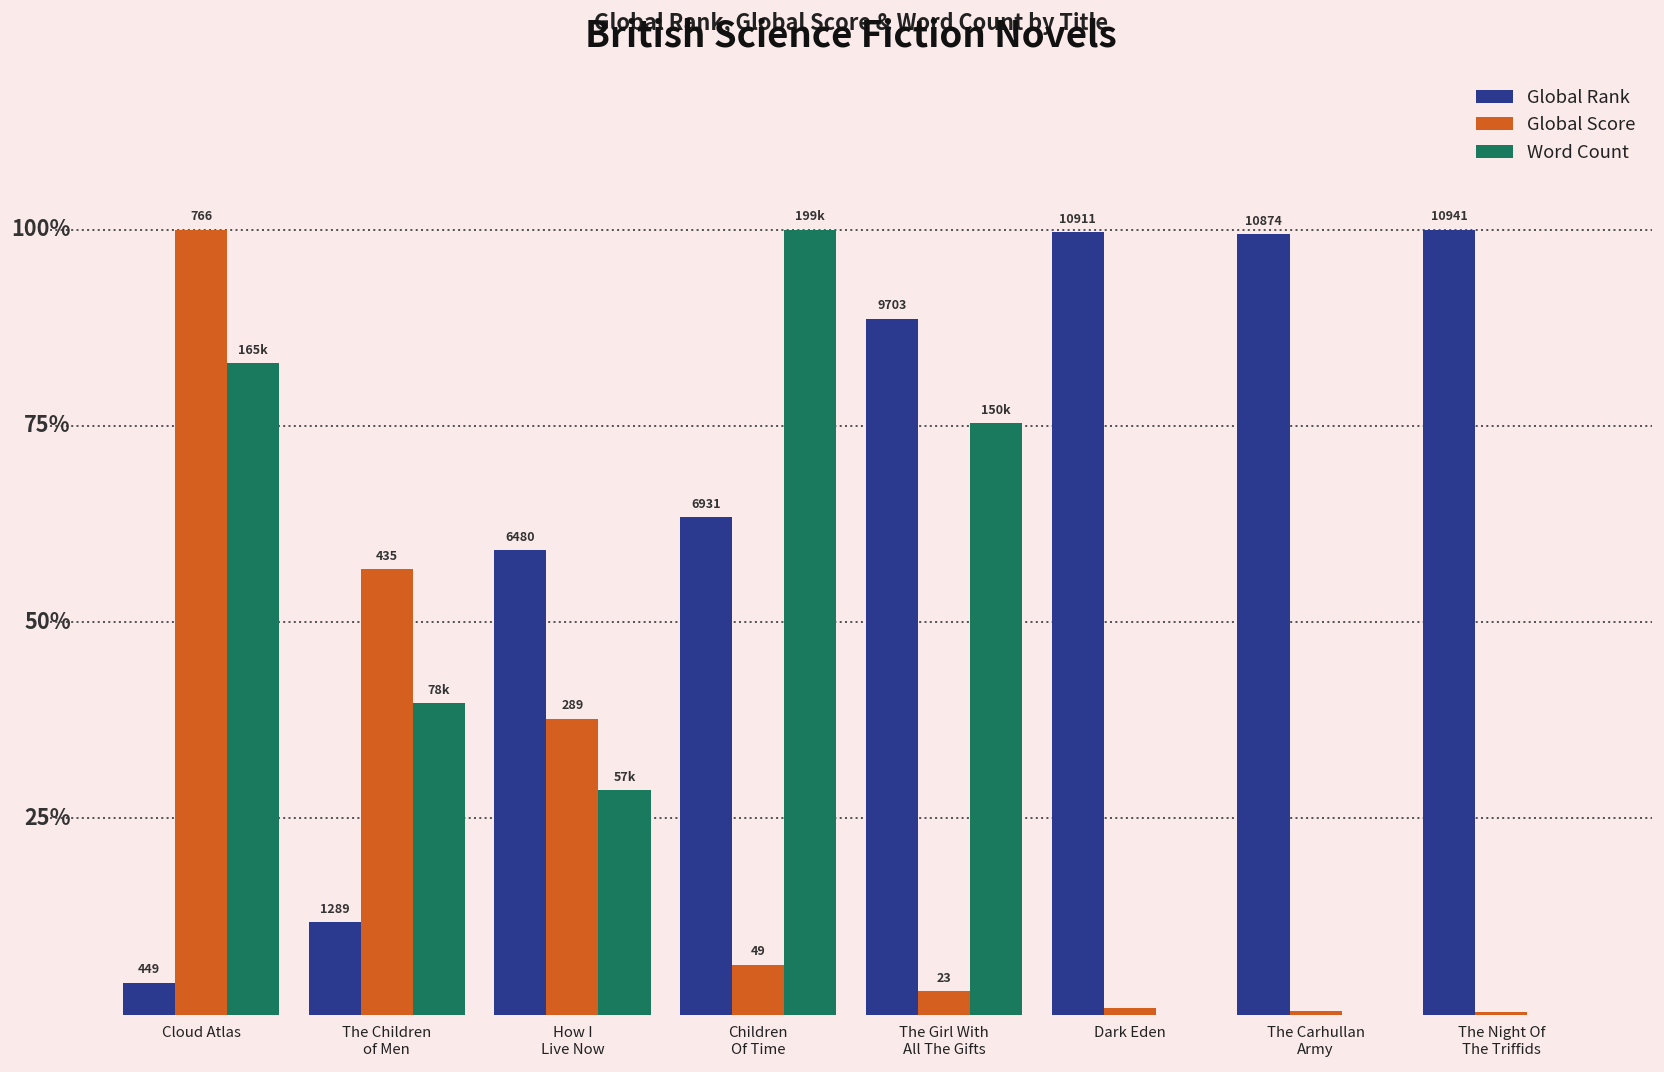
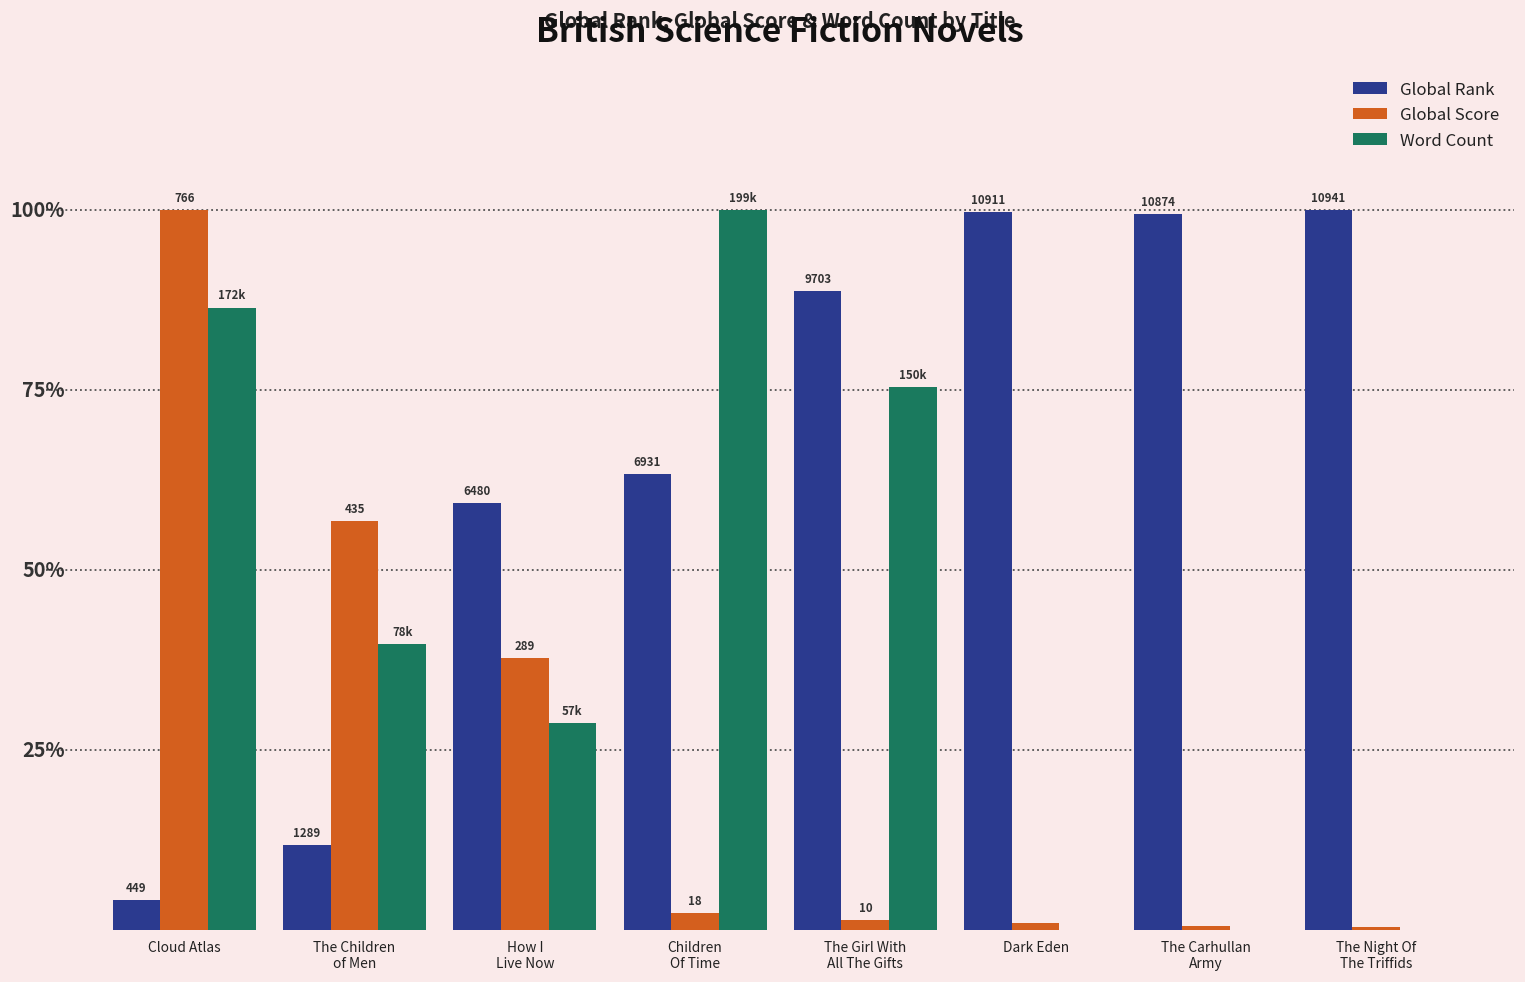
  {
    "Global Score": {
-     "Children Of Time": "49",
-     "The Girl With All The Gifts": "23"
+     "Children Of Time": "18",
+     "The Girl With All The Gifts": "10"
    },
    "Word Count": {
-     "Cloud Atlas": "165k"
+     "Cloud Atlas": "172k"
    }
  }
